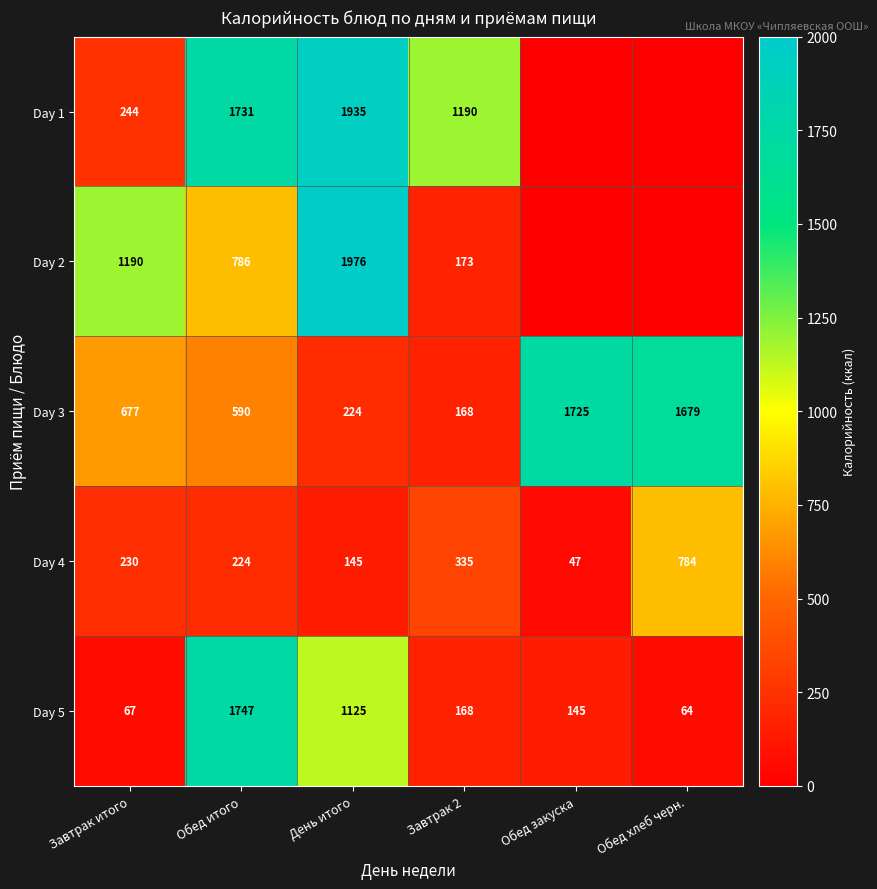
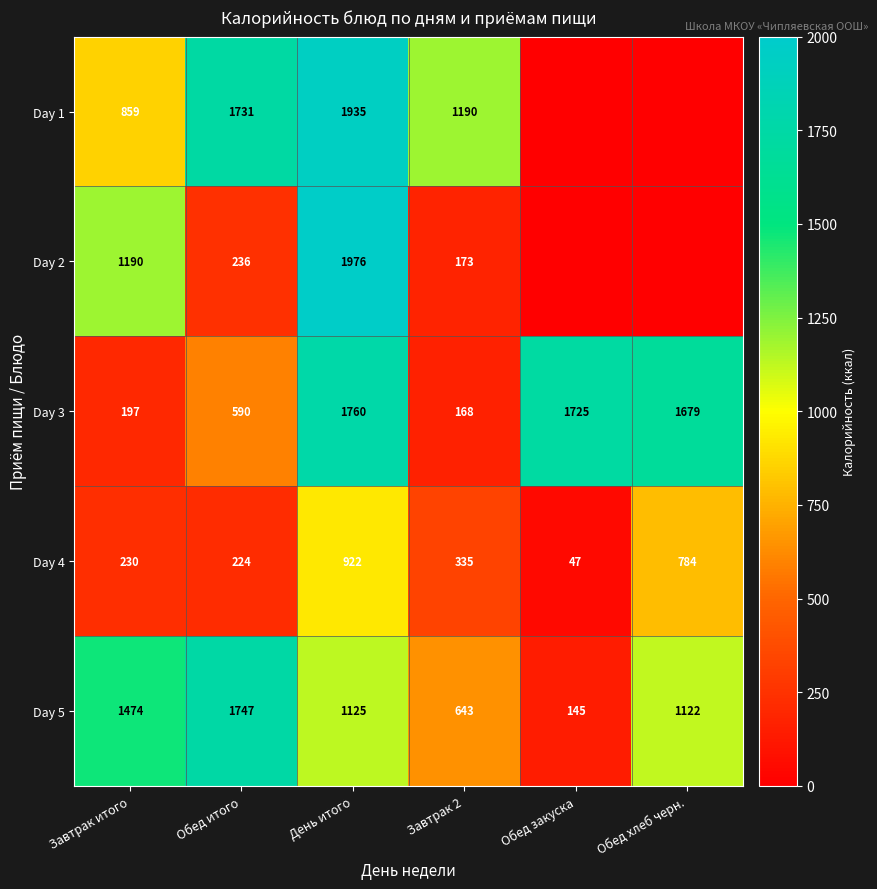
  {
    "Day 1": {
-     "Завтрак итого": 244,
+     "Завтрак итого": 859,
      "Обед итого": 1731,
      "День итого": 1935,
      "Завтрак 2": 1190
    },
    "Day 2": {
      "Завтрак итого": 1190,
-     "Обед итого": 786,
+     "Обед итого": 236,
      "День итого": 1976,
      "Завтрак 2": 173
    },
    "Day 3": {
-     "Завтрак итого": 677,
+     "Завтрак итого": 197,
      "Обед итого": 590,
-     "День итого": 224,
+     "День итого": 1760,
      "Завтрак 2": 168,
      "Обед закуска": 1725,
      "Обед хлеб черн.": 1679
    },
    "Day 4": {
      "Завтрак итого": 230,
      "Обед итого": 224,
-     "День итого": 145,
+     "День итого": 922,
      "Завтрак 2": 335,
      "Обед закуска": 47,
      "Обед хлеб черн.": 784
    },
    "Day 5": {
-     "Завтрак итого": 67,
+     "Завтрак итого": 1474,
      "Обед итого": 1747,
      "День итого": 1125,
-     "Завтрак 2": 168,
+     "Завтрак 2": 643,
      "Обед закуска": 145,
-     "Обед хлеб черн.": 64
+     "Обед хлеб черн.": 1122
    }
  }
